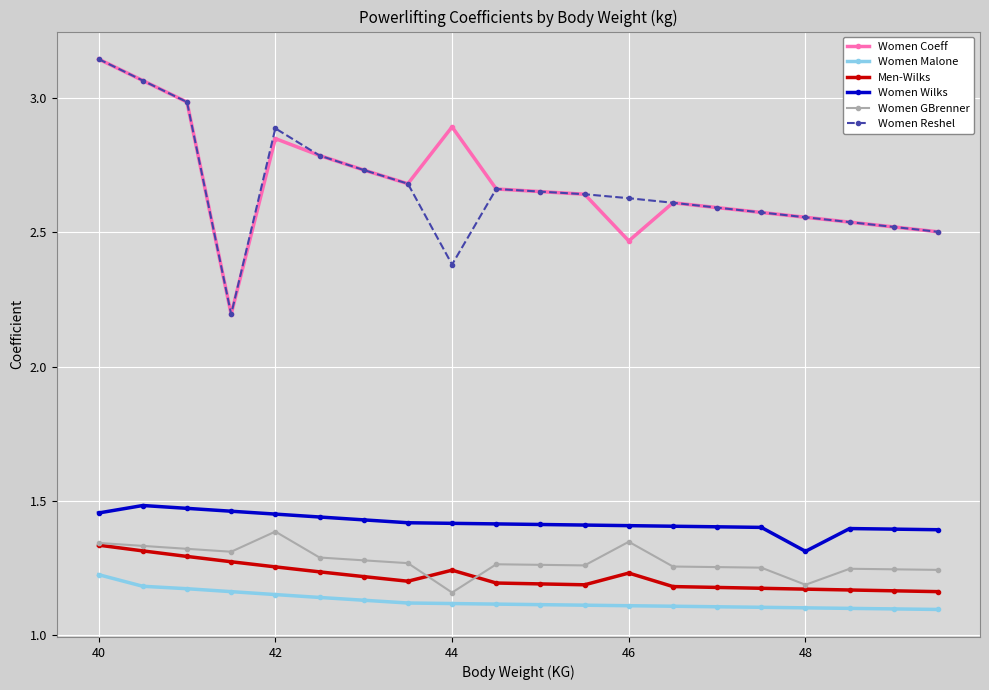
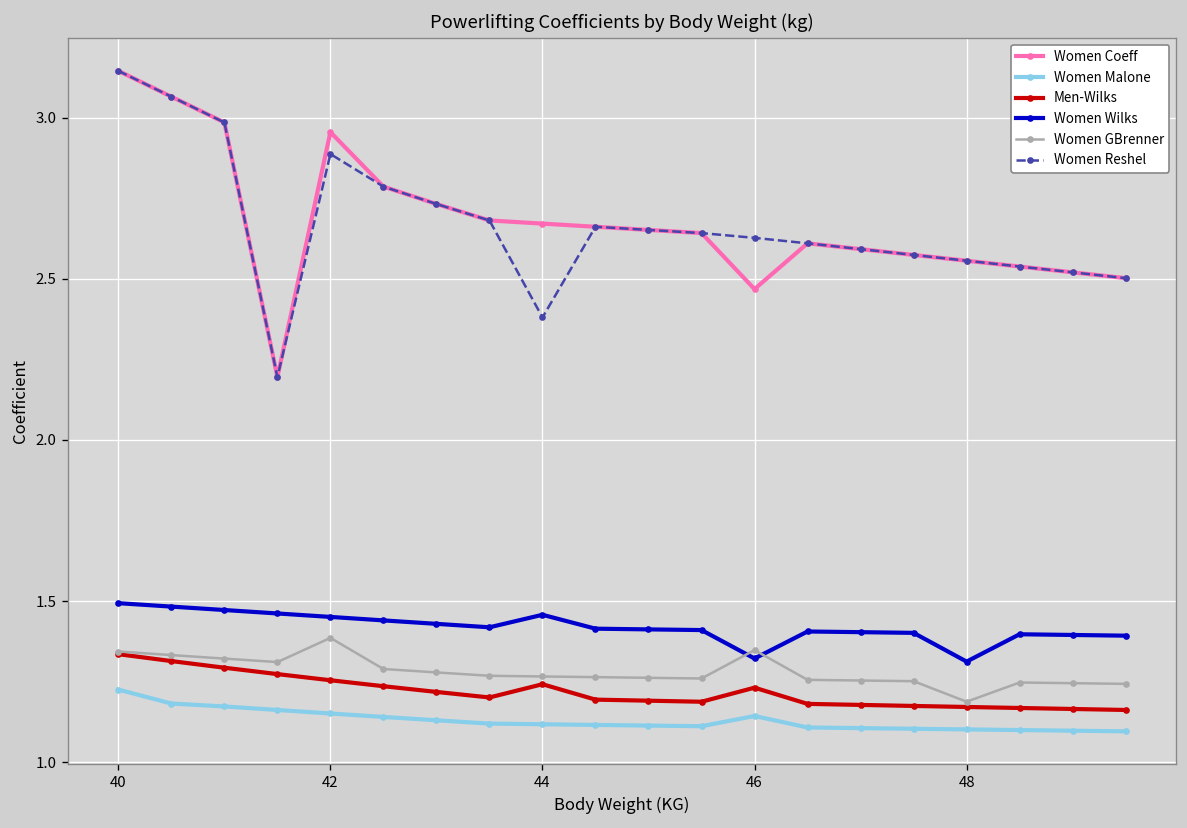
  {
    "Women Coeff": {
-     "42": 2.85,
-     "44": 2.89,
+     "42": 2.96,
+     "44": 2.67,
      "46": 2.47
    },
    "Women Malone": {
      "40": 1.23,
      "42": 1.15,
      "44": 1.12,
-     "46": 1.11,
+     "46": 1.14,
      "48": 1.10
    },
    "Men-Wilks": {
      "42": 1.25,
      "44": 1.24,
      "46": 1.23,
      "48": 1.17
    },
    "Women Wilks": {
-     "40": 1.46,
+     "40": 1.49,
      "42": 1.45,
-     "44": 1.42,
-     "46": 1.41,
+     "44": 1.46,
+     "46": 1.32,
      "48": 1.31
    },
    "Women GBrenner": {
      "42": 1.39,
-     "44": 1.16,
+     "44": 1.27,
      "46": 1.35,
      "48": 1.19
    },
    "Women Reshel": {
      "42": 2.89,
      "44": 2.38,
      "46": 2.63
    }
  }
